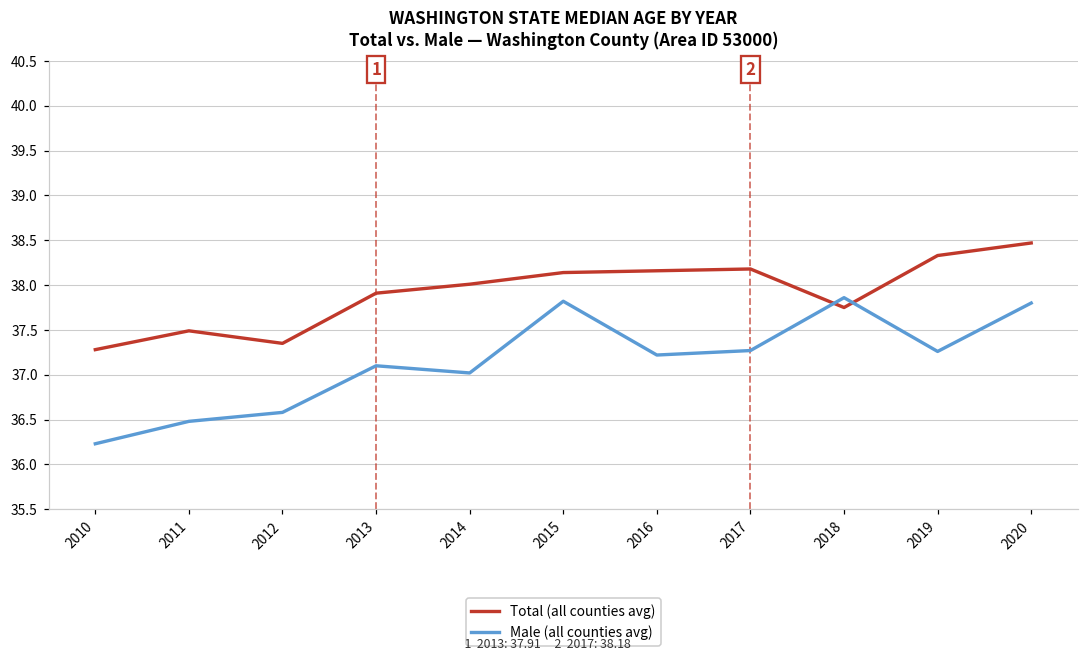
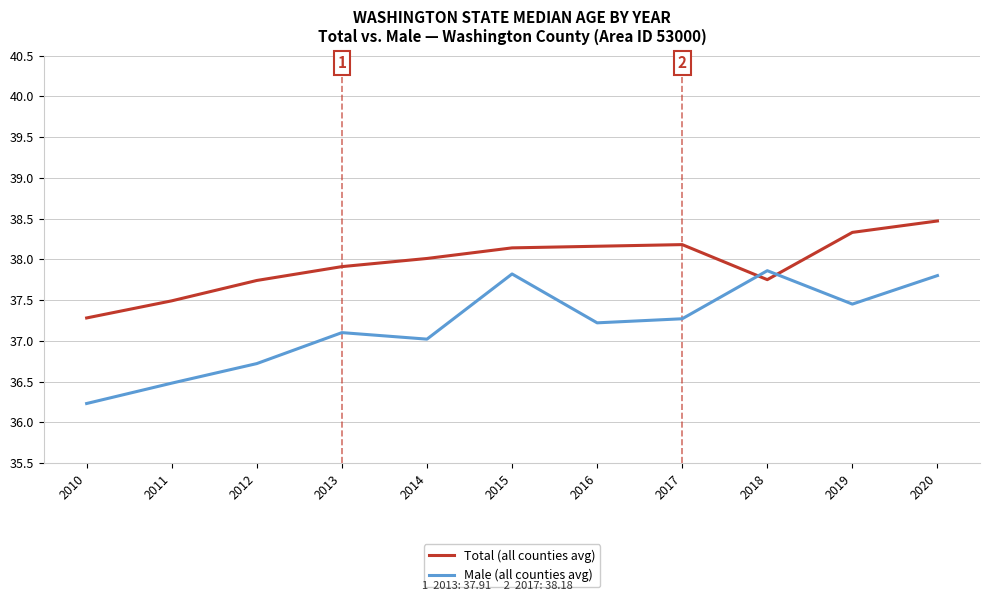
  {
    "Total (all counties avg)": {
      "2010": 37.3,
      "2011": 37.5,
-     "2012": 37.4,
+     "2012": 37.7,
      "2013": 37.9,
      "2014": 38.0,
      "2015": 38.1,
      "2016": 38.2,
      "2017": 38.2,
      "2018": 37.8,
      "2019": 38.3,
      "2020": 38.5
    },
    "Male (all counties avg)": {
      "2010": 36.2,
      "2011": 36.5,
-     "2012": 36.6,
+     "2012": 36.7,
      "2013": 37.1,
      "2014": 37.0,
      "2015": 37.8,
      "2016": 37.2,
      "2017": 37.3,
      "2018": 37.9,
-     "2019": 37.3,
+     "2019": 37.5,
      "2020": 37.8
    }
  }
